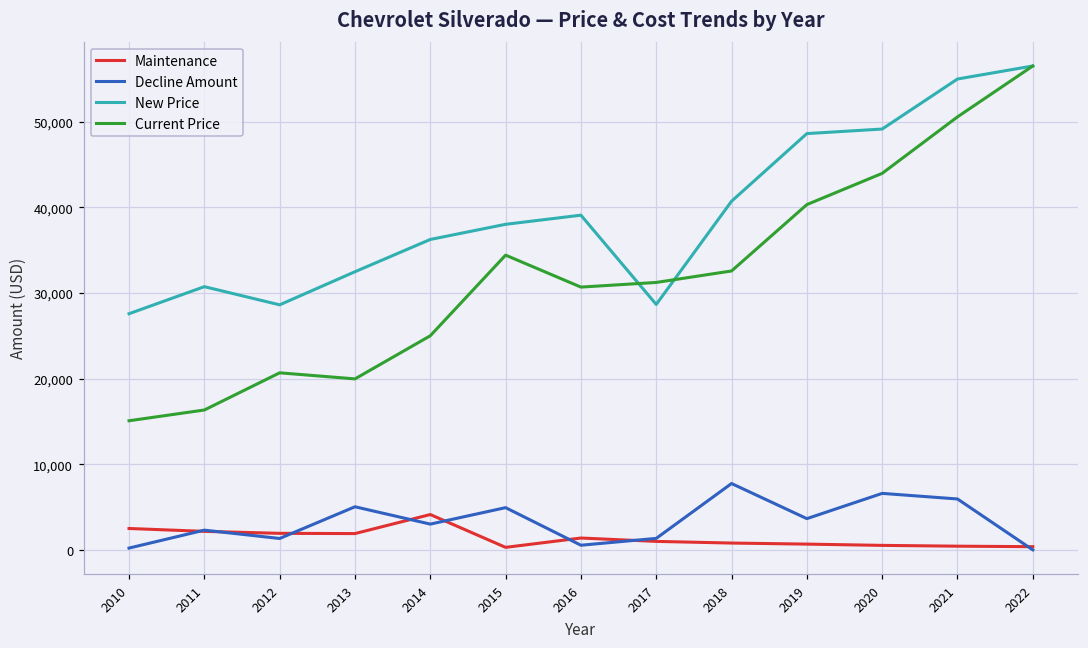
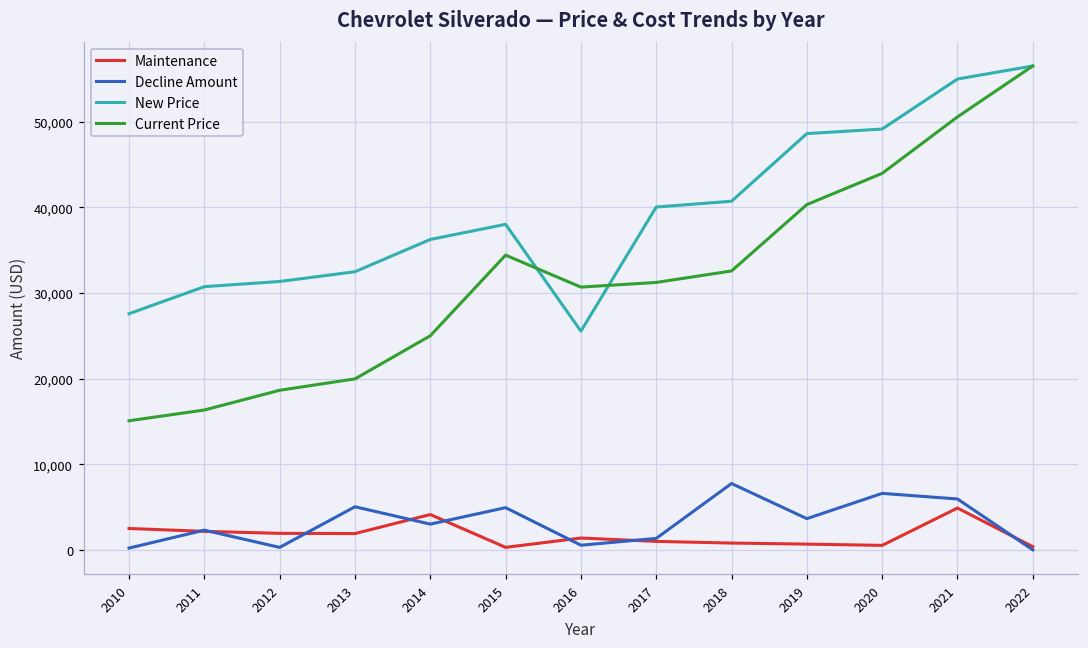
  {
    "Maintenance": {
      "2010": "2,000",
      "2012": "2,000",
      "2013": "2,000",
      "2014": "4,000",
      "2015": "0",
      "2016": "1,000",
      "2017": "1,000",
      "2018": "1,000",
      "2019": "1,000",
      "2020": "1,000",
-     "2021": "0",
+     "2021": "5,000",
      "2022": "0"
    },
    "Decline Amount": {
      "2010": "0",
-     "2012": "1,000",
+     "2012": "0",
      "2013": "5,000",
      "2014": "3,000",
      "2015": "5,000",
      "2016": "1,000",
      "2017": "1,000",
      "2018": "8,000",
      "2019": "4,000",
      "2020": "7,000",
      "2021": "6,000",
      "2022": "0"
    },
    "New Price": {
      "2010": "28,000",
      "2011": "31,000",
-     "2012": "29,000",
+     "2012": "31,000",
      "2013": "32,000",
      "2014": "36,000",
      "2015": "38,000",
-     "2016": "39,000",
-     "2017": "29,000",
+     "2016": "26,000",
+     "2017": "40,000",
      "2018": "41,000",
      "2019": "49,000",
      "2020": "49,000",
      "2021": "55,000"
    },
    "Current Price": {
      "2010": "15,000",
      "2011": "16,000",
-     "2012": "21,000",
+     "2012": "19,000",
      "2013": "20,000",
      "2014": "25,000",
      "2015": "34,000",
      "2016": "31,000",
      "2017": "31,000",
      "2018": "33,000",
      "2019": "40,000",
      "2020": "44,000",
      "2021": "51,000"
    }
  }
